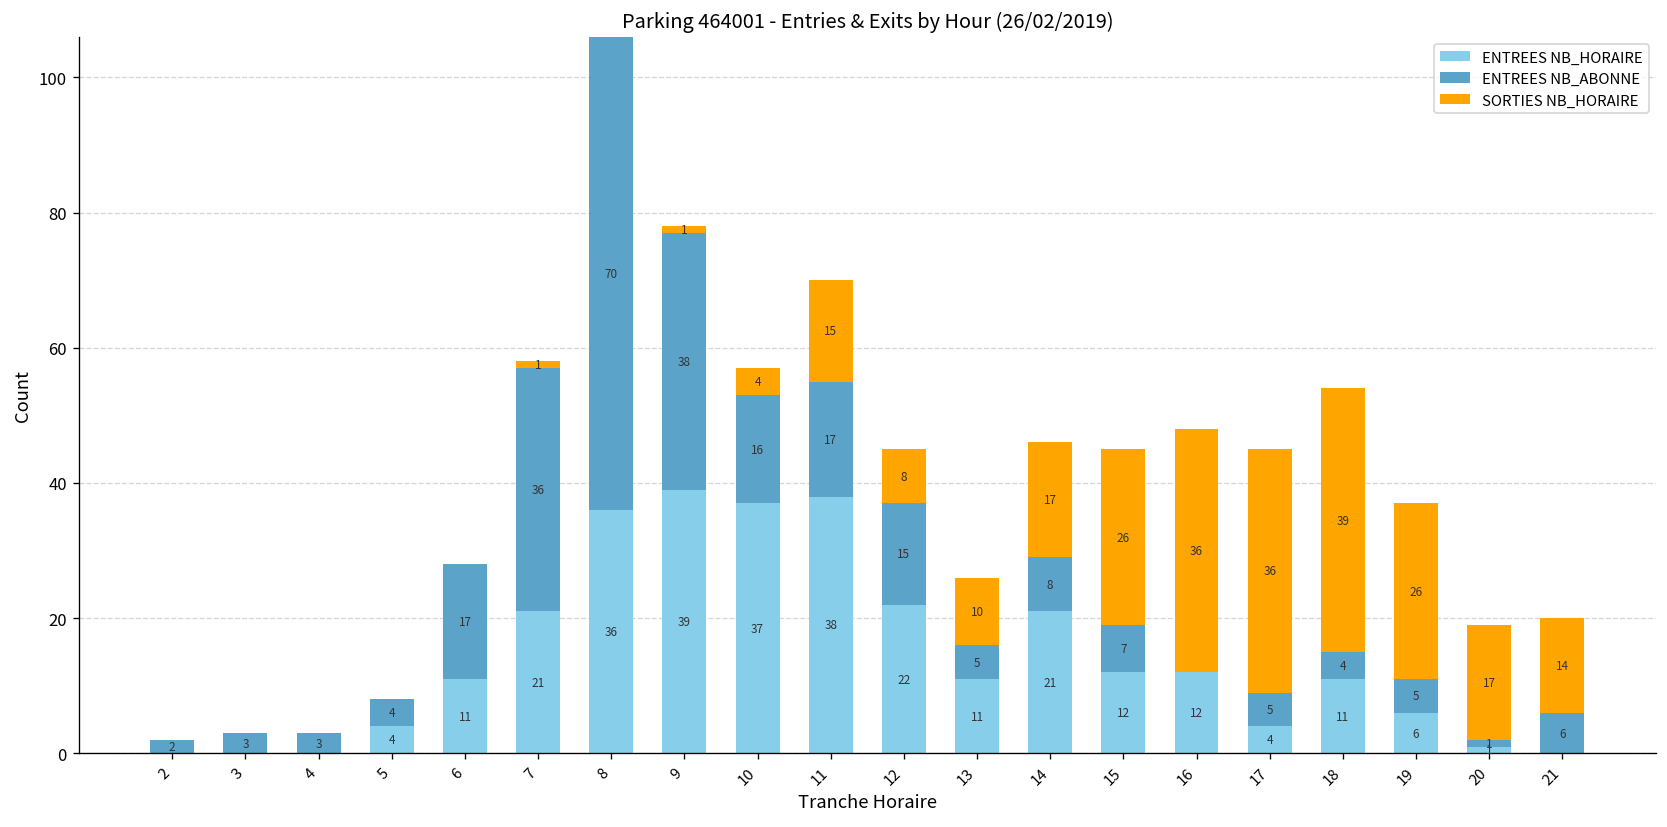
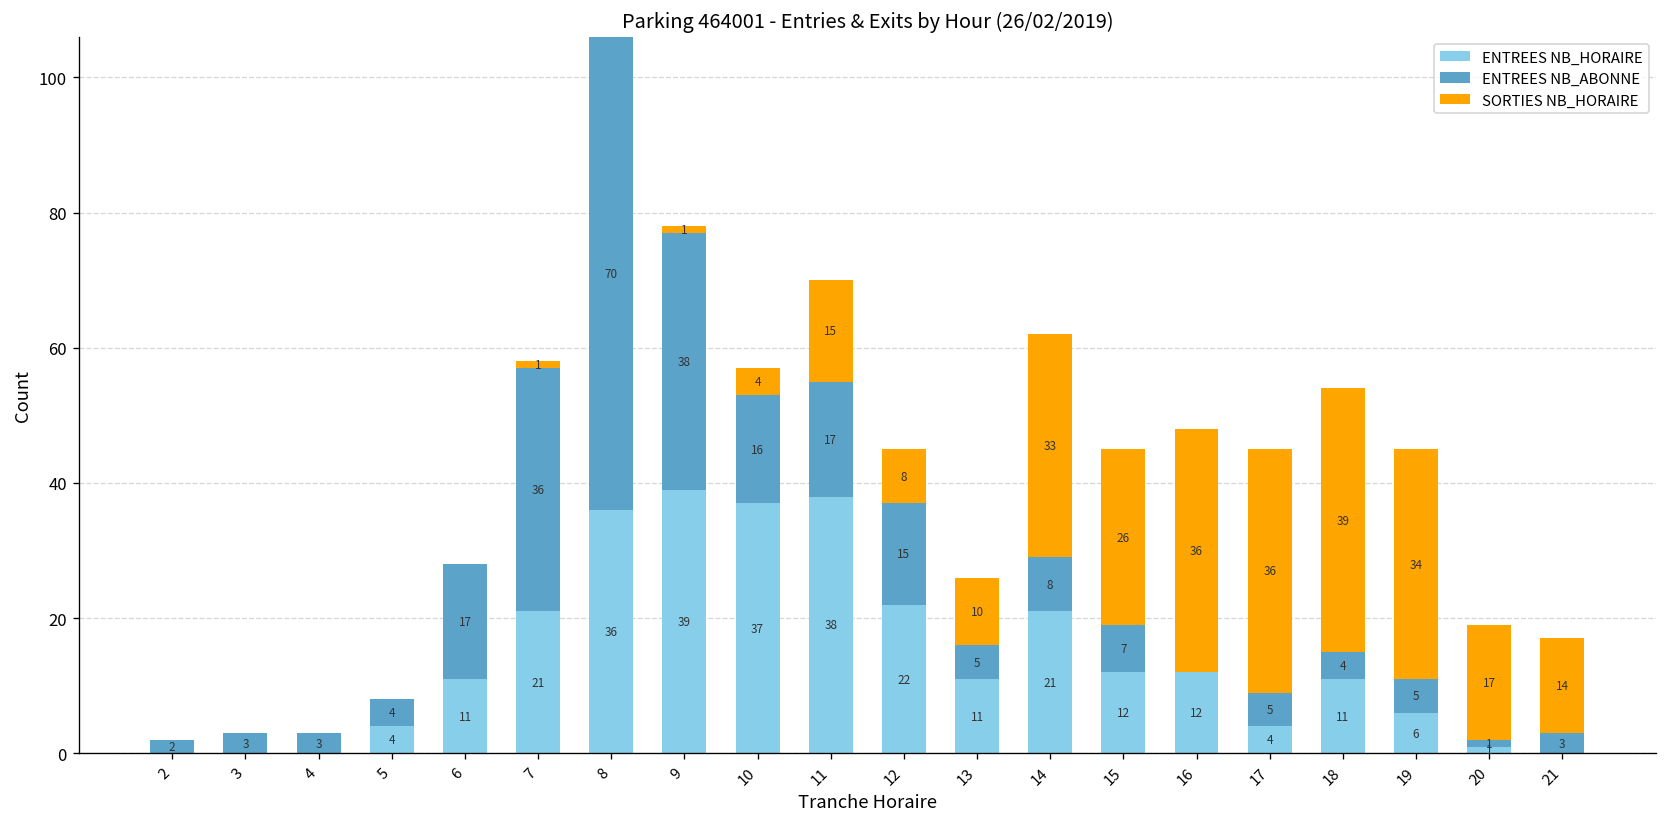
  {
    "ENTREES NB_HORAIRE": {
      "5": 4,
      "6": 11,
      "7": 21,
      "8": 36,
      "9": 39,
      "10": 37,
      "11": 38,
      "12": 22,
      "13": 11,
      "14": 21,
      "15": 12,
      "16": 12,
      "17": 4,
      "18": 11,
      "19": 6
    },
    "ENTREES NB_ABONNE": {
      "2": 2,
      "3": 3,
      "4": 3,
      "5": 4,
      "6": 17,
      "7": 36,
      "8": 70,
      "9": 38,
      "10": 16,
      "11": 17,
      "12": 15,
      "13": 5,
      "14": 8,
      "15": 7,
      "17": 5,
      "18": 4,
      "19": 5,
-     "21": 6
+     "21": 3
    },
    "SORTIES NB_HORAIRE": {
      "7": 1,
      "9": 1,
      "10": 4,
      "11": 15,
      "12": 8,
      "13": 10,
-     "14": 17,
+     "14": 33,
      "15": 26,
      "16": 36,
      "17": 36,
      "18": 39,
-     "19": 26,
+     "19": 34,
      "20": 17,
      "21": 14
    }
  }
